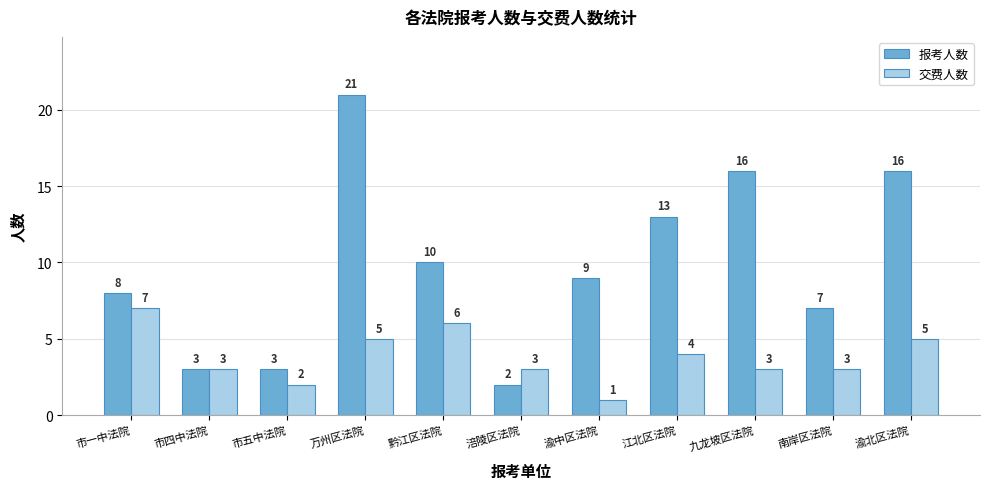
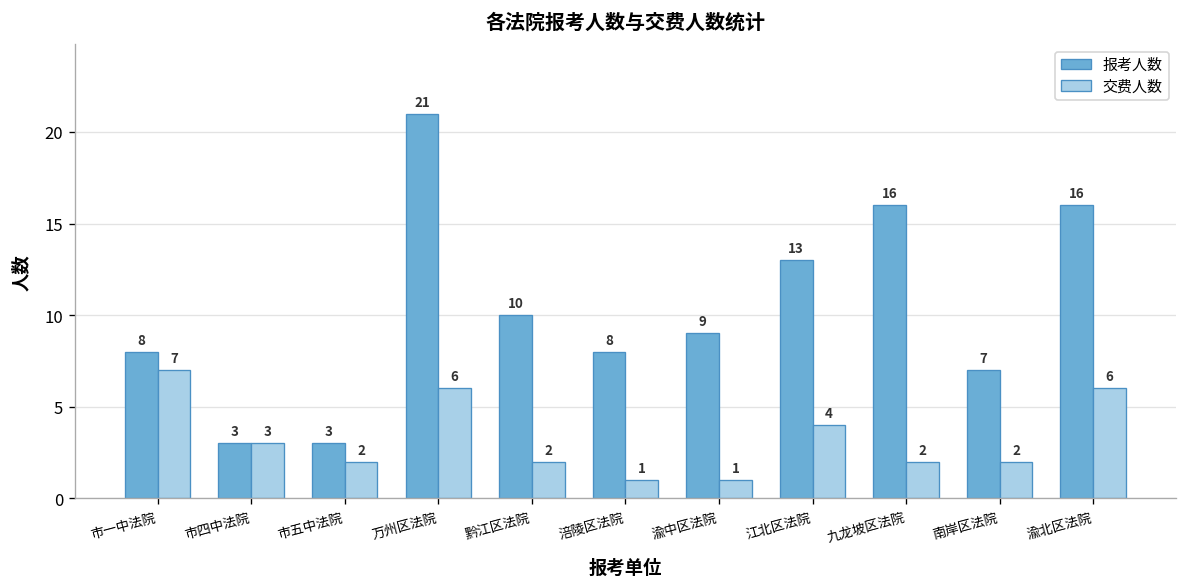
  {
    "报考人数": {
      "市一中法院": 8,
      "市四中法院": 3,
      "市五中法院": 3,
      "万州区法院": 21,
      "黔江区法院": 10,
-     "涪陵区法院": 2,
+     "涪陵区法院": 8,
      "渝中区法院": 9,
      "江北区法院": 13,
      "九龙坡区法院": 16,
      "南岸区法院": 7,
      "渝北区法院": 16
    },
    "交费人数": {
      "市一中法院": 7,
      "市四中法院": 3,
      "市五中法院": 2,
-     "万州区法院": 5,
-     "黔江区法院": 6,
-     "涪陵区法院": 3,
+     "万州区法院": 6,
+     "黔江区法院": 2,
+     "涪陵区法院": 1,
      "渝中区法院": 1,
      "江北区法院": 4,
-     "九龙坡区法院": 3,
-     "南岸区法院": 3,
-     "渝北区法院": 5
+     "九龙坡区法院": 2,
+     "南岸区法院": 2,
+     "渝北区法院": 6
    }
  }
